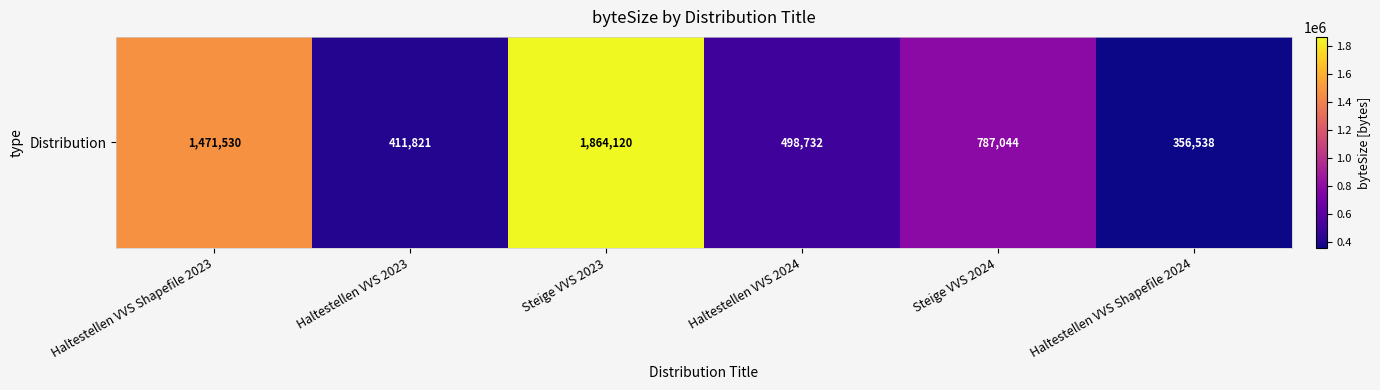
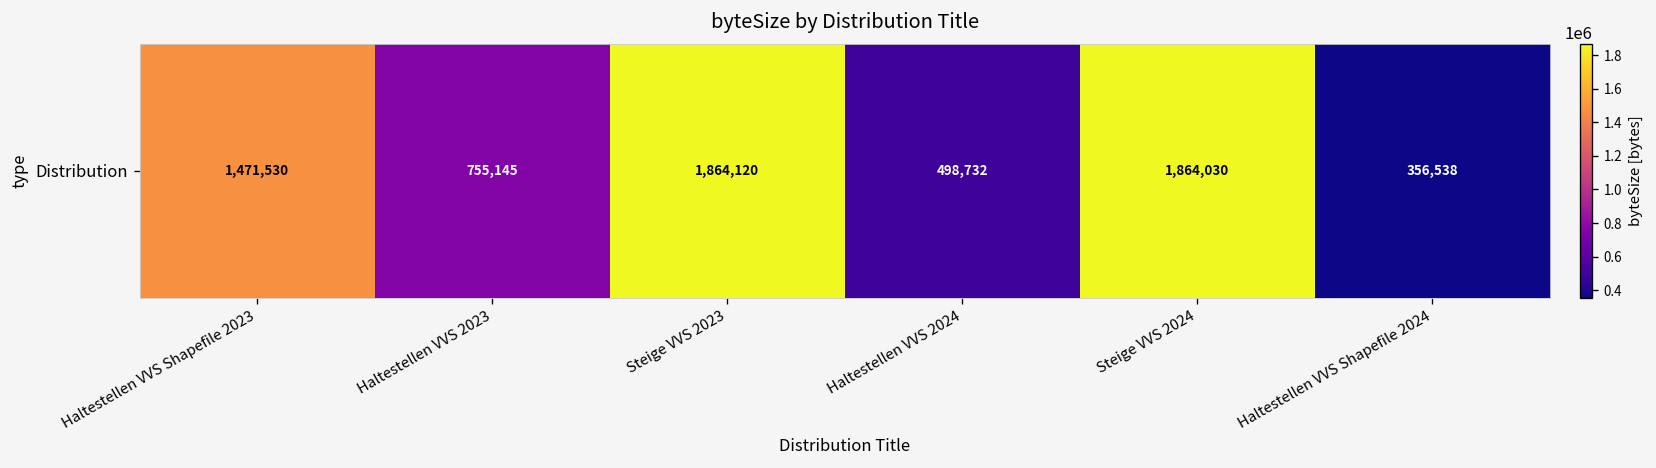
  {
    "Distribution": {
      "Haltestellen VVS Shapefile 2023": "1,471,530",
-     "Haltestellen VVS 2023": "411,821",
+     "Haltestellen VVS 2023": "755,145",
      "Steige VVS 2023": "1,864,120",
      "Haltestellen VVS 2024": "498,732",
-     "Steige VVS 2024": "787,044",
+     "Steige VVS 2024": "1,864,030",
      "Haltestellen VVS Shapefile 2024": "356,538"
    }
  }
